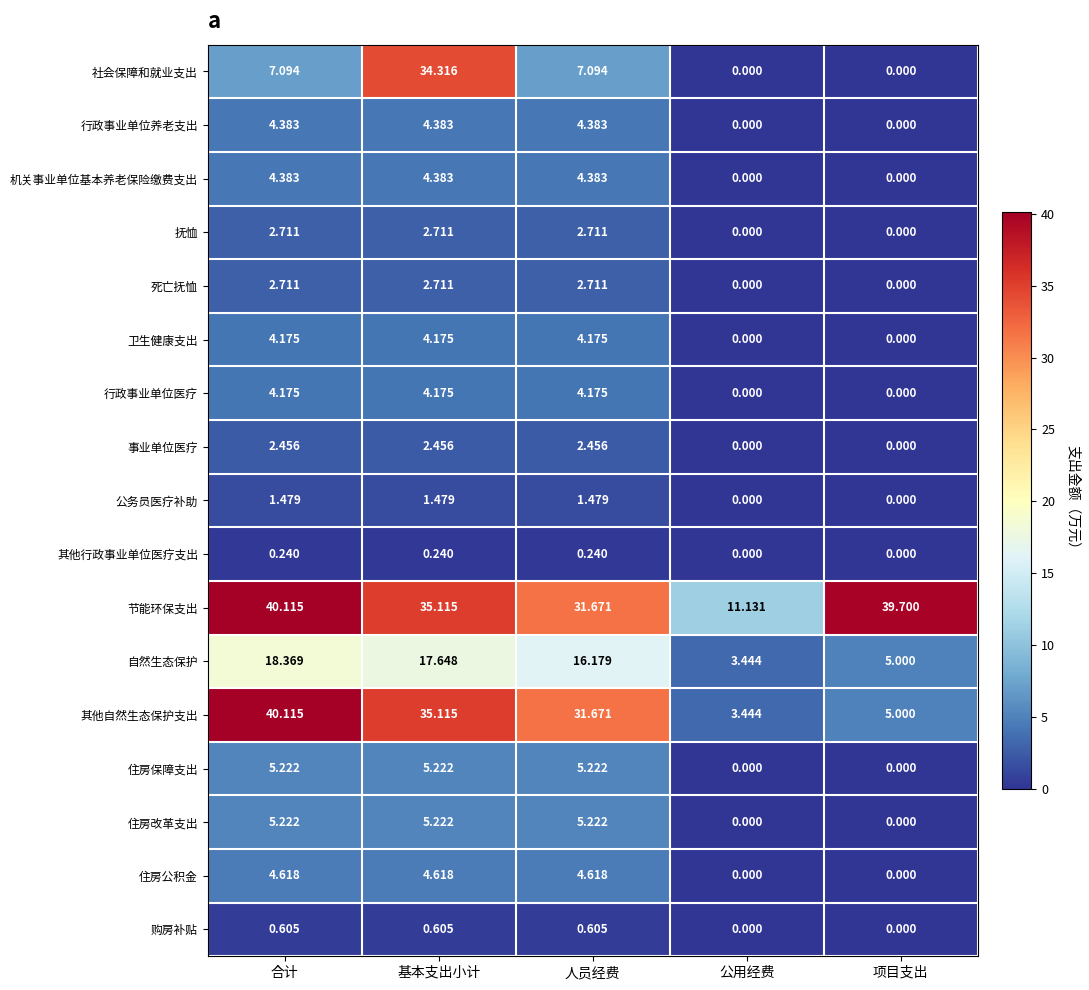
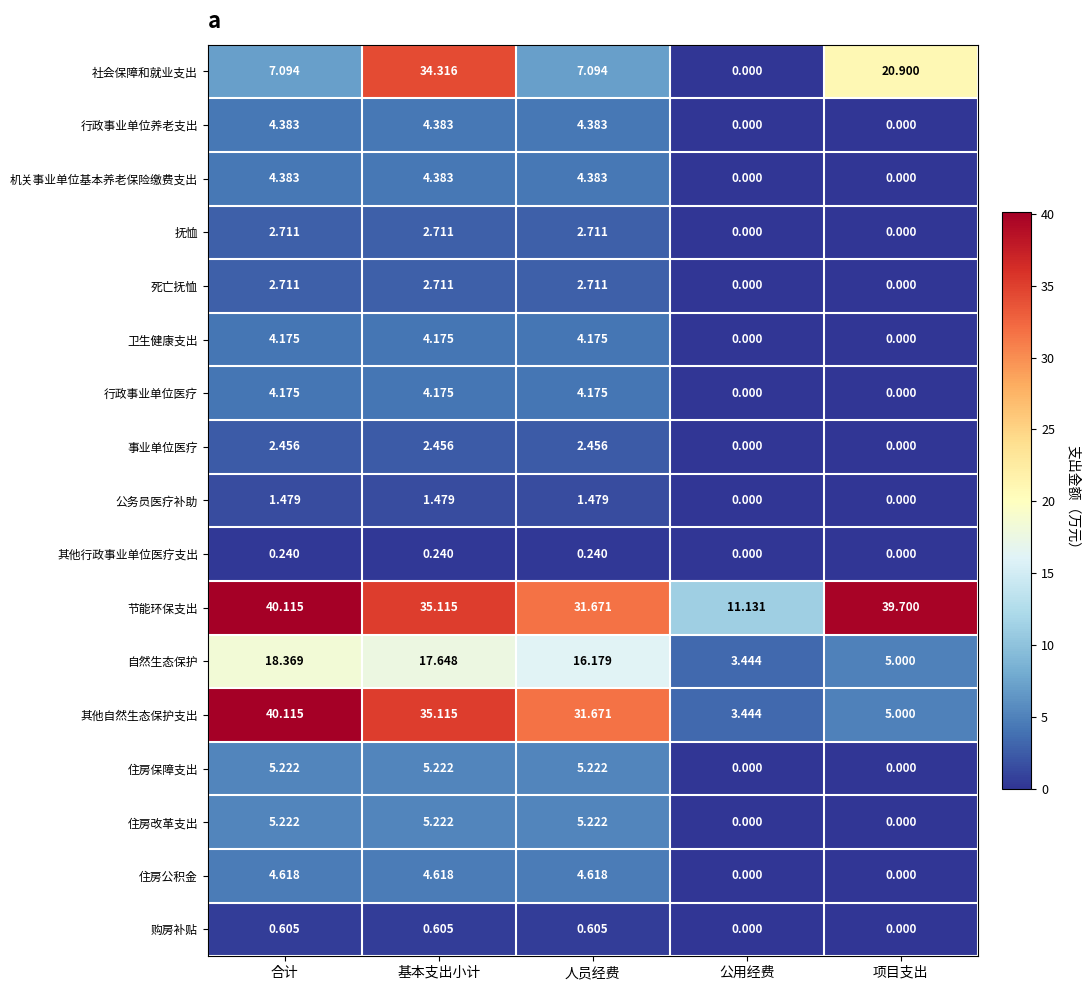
  {
    "社会保障和就业支出": {
      "合计": 7.094,
      "基本支出小计": 34.316,
      "人员经费": 7.094,
      "公用经费": 0.000,
-     "项目支出": 0.000
+     "项目支出": 20.900
    },
    "行政事业单位养老支出": {
      "合计": 4.383,
      "基本支出小计": 4.383,
      "人员经费": 4.383,
      "公用经费": 0.000,
      "项目支出": 0.000
    },
    "机关事业单位基本养老保险缴费支出": {
      "合计": 4.383,
      "基本支出小计": 4.383,
      "人员经费": 4.383,
      "公用经费": 0.000,
      "项目支出": 0.000
    },
    "抚恤": {
      "合计": 2.711,
      "基本支出小计": 2.711,
      "人员经费": 2.711,
      "公用经费": 0.000,
      "项目支出": 0.000
    },
    "死亡抚恤": {
      "合计": 2.711,
      "基本支出小计": 2.711,
      "人员经费": 2.711,
      "公用经费": 0.000,
      "项目支出": 0.000
    },
    "卫生健康支出": {
      "合计": 4.175,
      "基本支出小计": 4.175,
      "人员经费": 4.175,
      "公用经费": 0.000,
      "项目支出": 0.000
    },
    "行政事业单位医疗": {
      "合计": 4.175,
      "基本支出小计": 4.175,
      "人员经费": 4.175,
      "公用经费": 0.000,
      "项目支出": 0.000
    },
    "事业单位医疗": {
      "合计": 2.456,
      "基本支出小计": 2.456,
      "人员经费": 2.456,
      "公用经费": 0.000,
      "项目支出": 0.000
    },
    "公务员医疗补助": {
      "合计": 1.479,
      "基本支出小计": 1.479,
      "人员经费": 1.479,
      "公用经费": 0.000,
      "项目支出": 0.000
    },
    "其他行政事业单位医疗支出": {
      "合计": 0.240,
      "基本支出小计": 0.240,
      "人员经费": 0.240,
      "公用经费": 0.000,
      "项目支出": 0.000
    },
    "节能环保支出": {
      "合计": 40.115,
      "基本支出小计": 35.115,
      "人员经费": 31.671,
      "公用经费": 11.131,
      "项目支出": 39.700
    },
    "自然生态保护": {
      "合计": 18.369,
      "基本支出小计": 17.648,
      "人员经费": 16.179,
      "公用经费": 3.444,
      "项目支出": 5.000
    },
    "其他自然生态保护支出": {
      "合计": 40.115,
      "基本支出小计": 35.115,
      "人员经费": 31.671,
      "公用经费": 3.444,
      "项目支出": 5.000
    },
    "住房保障支出": {
      "合计": 5.222,
      "基本支出小计": 5.222,
      "人员经费": 5.222,
      "公用经费": 0.000,
      "项目支出": 0.000
    },
    "住房改革支出": {
      "合计": 5.222,
      "基本支出小计": 5.222,
      "人员经费": 5.222,
      "公用经费": 0.000,
      "项目支出": 0.000
    },
    "住房公积金": {
      "合计": 4.618,
      "基本支出小计": 4.618,
      "人员经费": 4.618,
      "公用经费": 0.000,
      "项目支出": 0.000
    },
    "购房补贴": {
      "合计": 0.605,
      "基本支出小计": 0.605,
      "人员经费": 0.605,
      "公用经费": 0.000,
      "项目支出": 0.000
    }
  }
